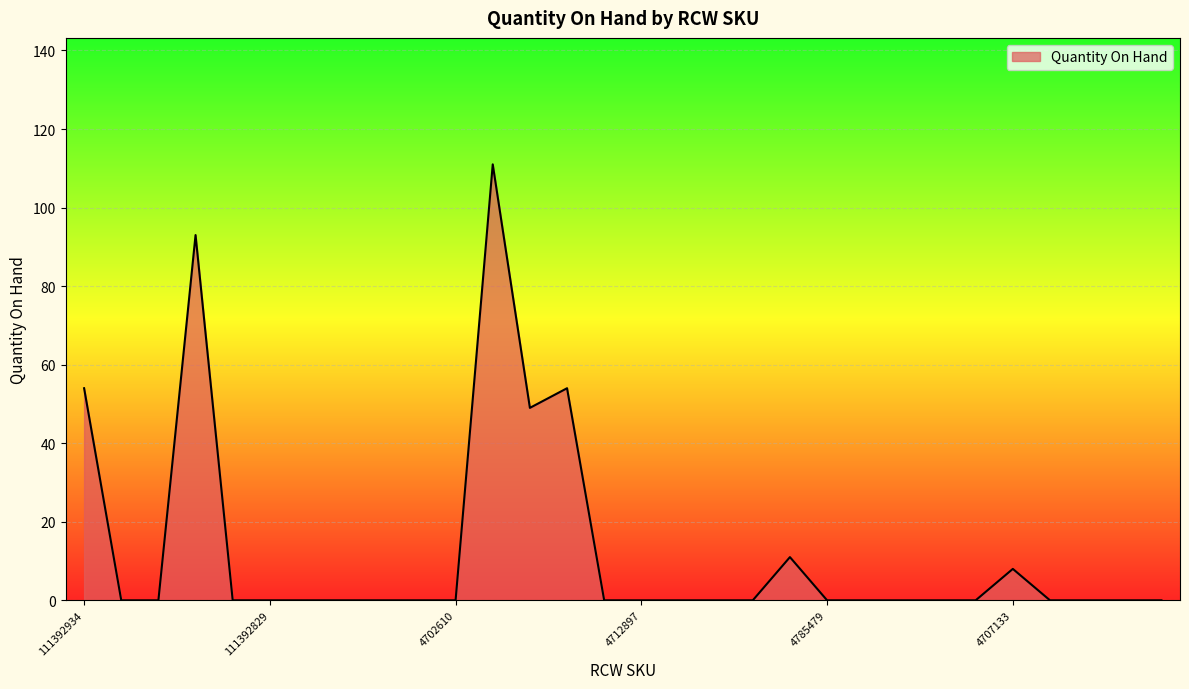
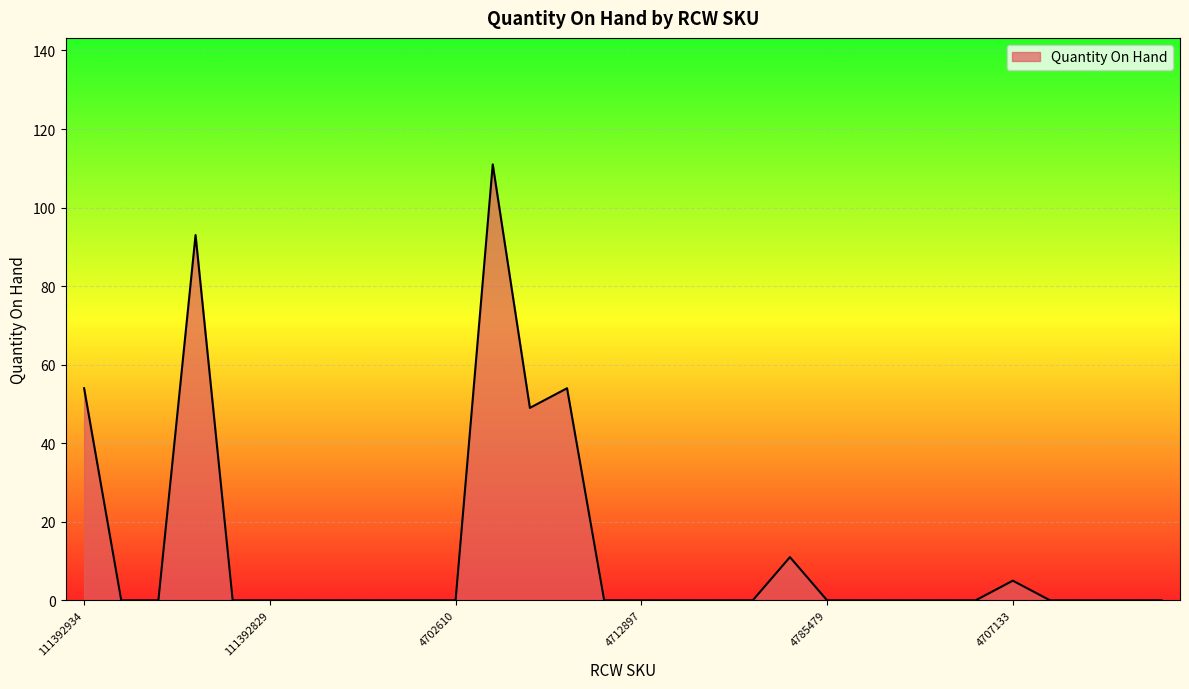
  {
    "111392934": 54,
    "111392829": 0,
    "4702610": 0,
    "4712897": 0,
    "4785479": 0,
-   "4707133": 8
+   "4707133": 5
  }
